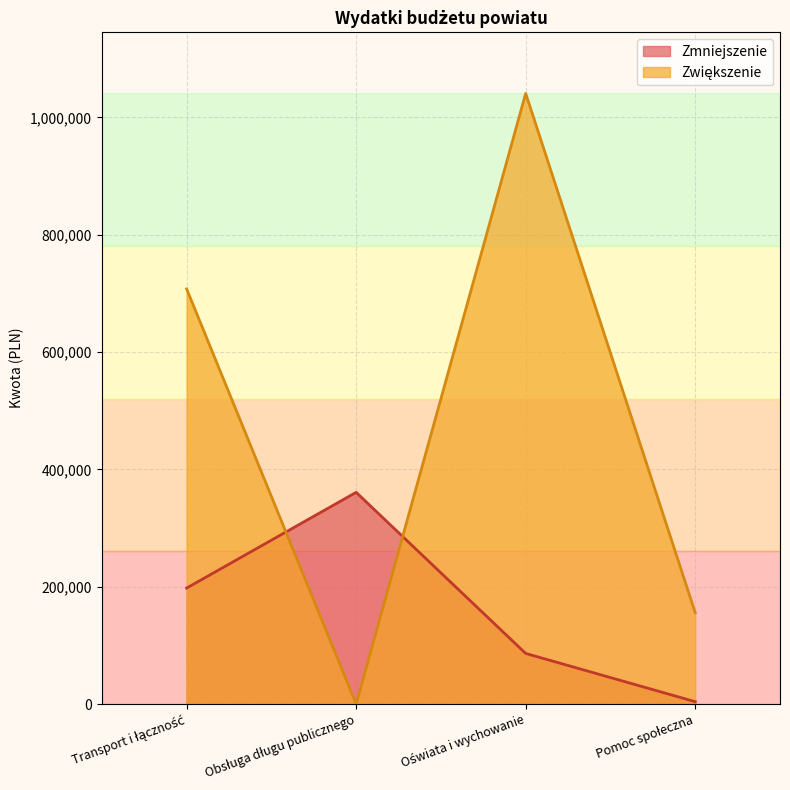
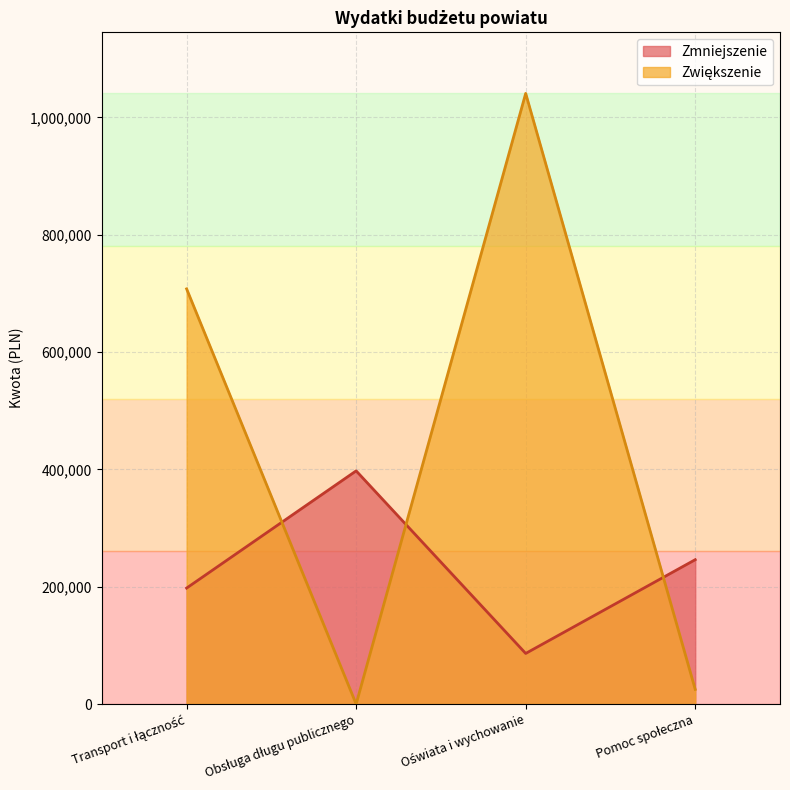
  {
    "Zmniejszenie": {
      "Transport i łączność": "200,000",
-     "Obsługa długu publicznego": "360,000",
+     "Obsługa długu publicznego": "400,000",
      "Oświata i wychowanie": "90,000",
-     "Pomoc społeczna": "0"
+     "Pomoc społeczna": "250,000"
    },
    "Zwiększenie": {
      "Transport i łączność": "710,000",
      "Obsługa długu publicznego": "0",
      "Oświata i wychowanie": "1,040,000",
-     "Pomoc społeczna": "160,000"
+     "Pomoc społeczna": "30,000"
    }
  }
